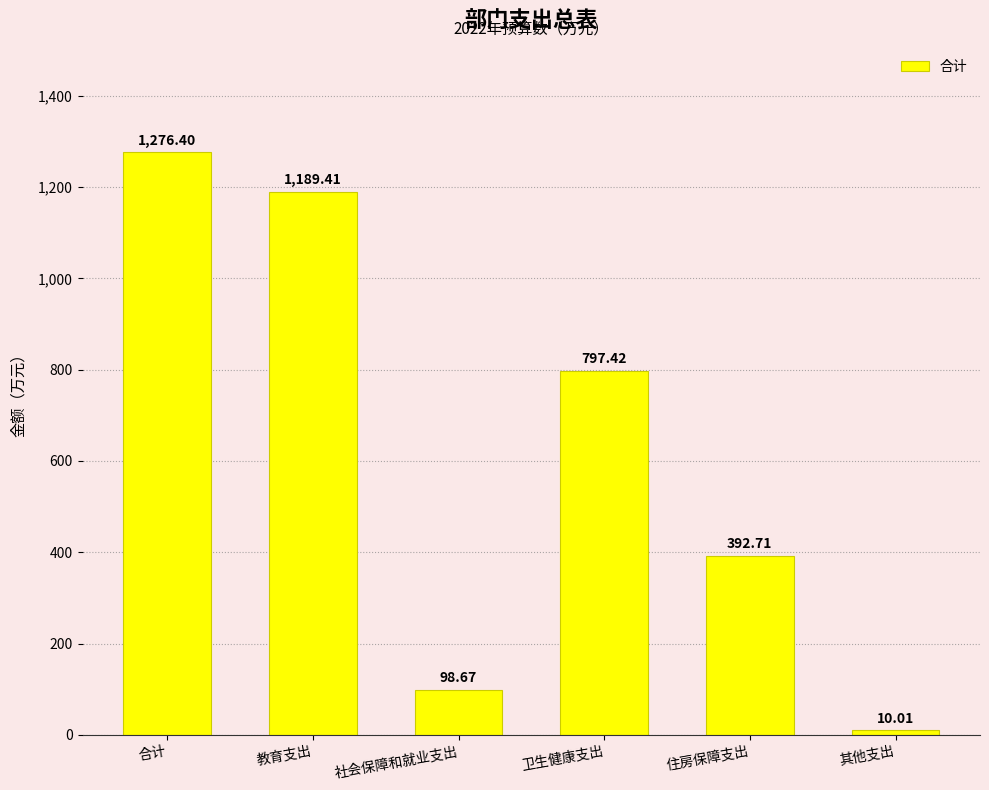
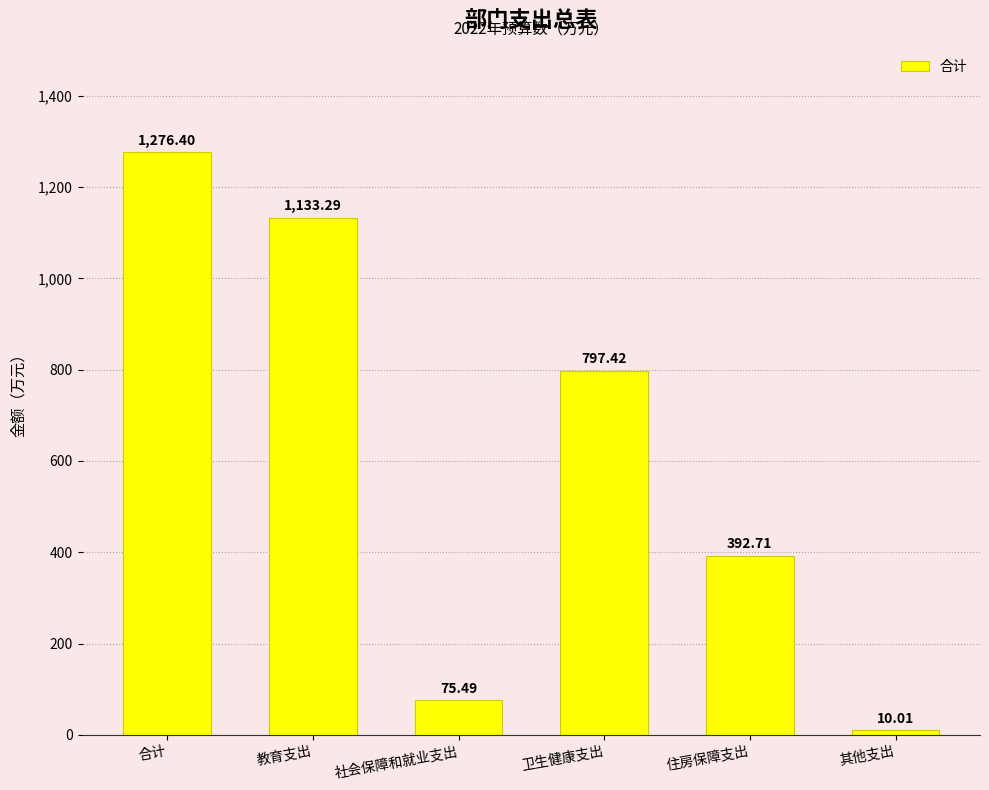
  {
    "合计": "1,276.40",
-   "教育支出": "1,189.41",
-   "社会保障和就业支出": "98.67",
+   "教育支出": "1,133.29",
+   "社会保障和就业支出": "75.49",
    "卫生健康支出": "797.42",
    "住房保障支出": "392.71",
    "其他支出": "10.01"
  }
